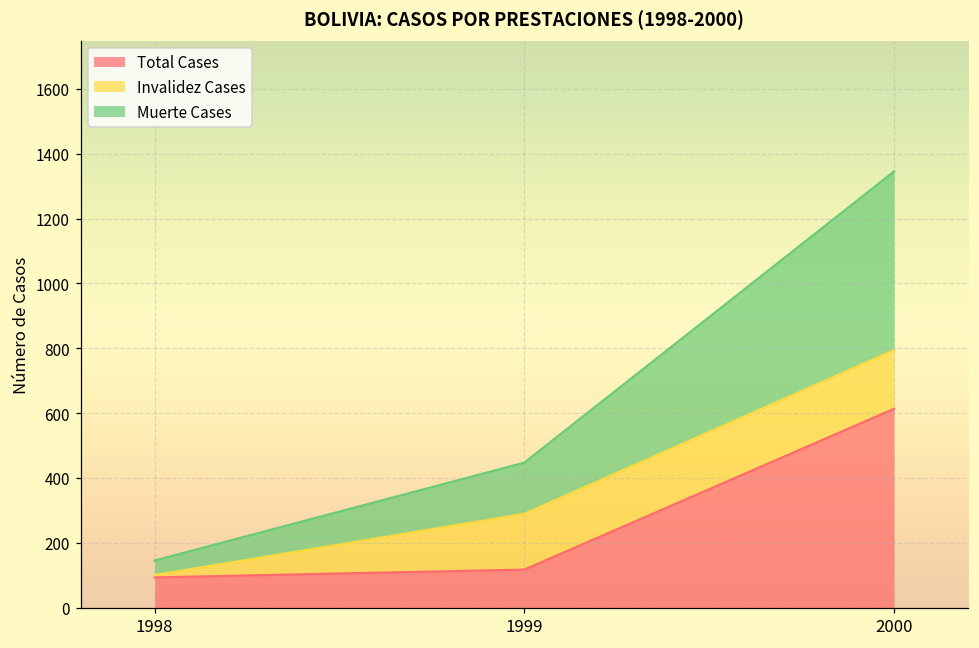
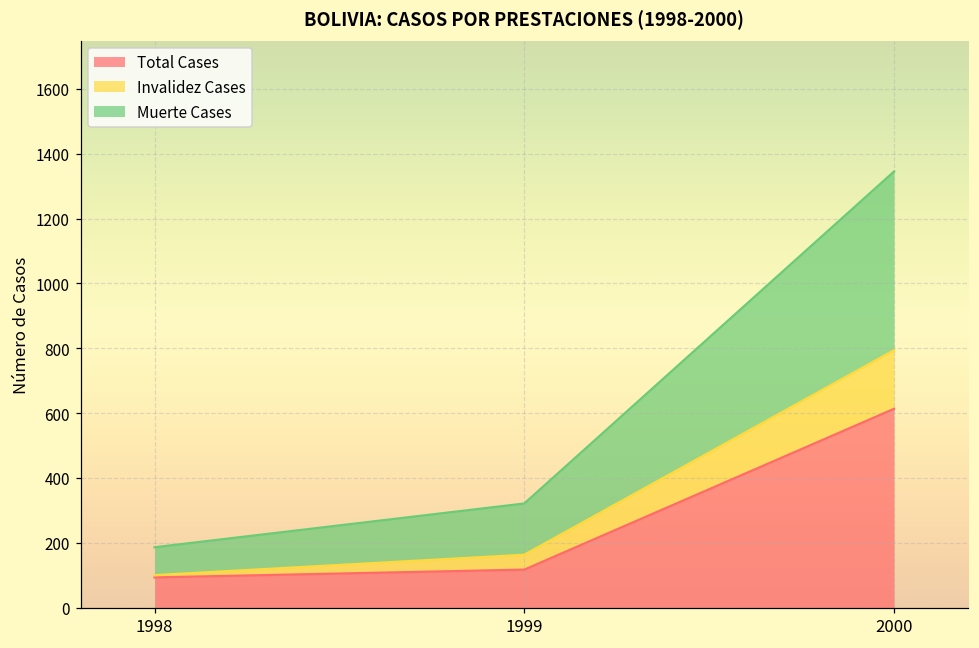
  {
    "Total Cases": {
      "1999": 120,
      "2000": 610
    },
    "Invalidez Cases": {
-     "1999": 170,
+     "1999": 50,
      "2000": 180
    },
    "Muerte Cases": {
-     "1998": 50,
+     "1998": 90,
      "1999": 160,
      "2000": 550
    }
  }
